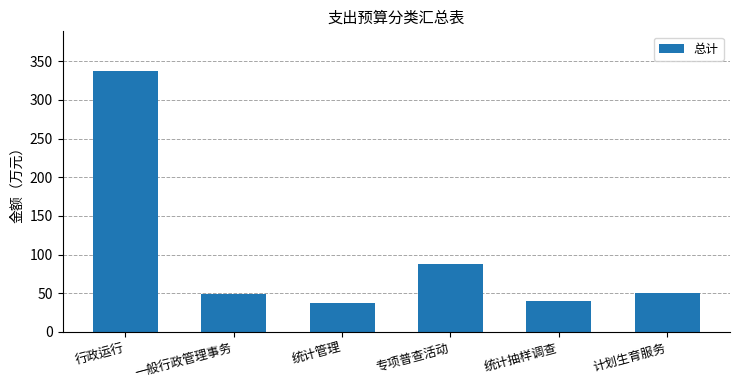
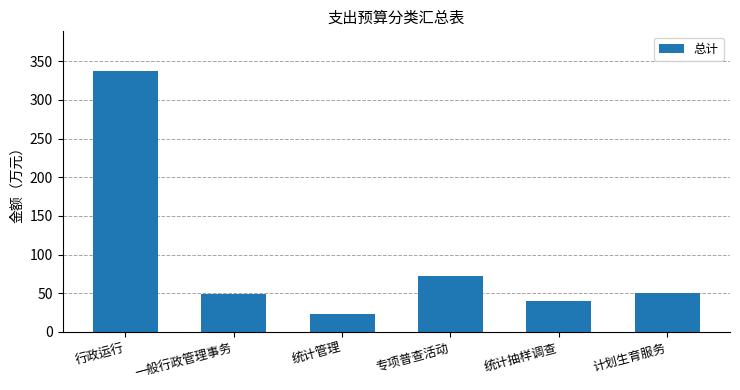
  {
    "行政运行": 340,
    "一般行政管理事务": 50,
-   "统计管理": 40,
-   "专项普查活动": 90,
+   "统计管理": 20,
+   "专项普查活动": 70,
    "统计抽样调查": 40,
    "计划生育服务": 50
  }
